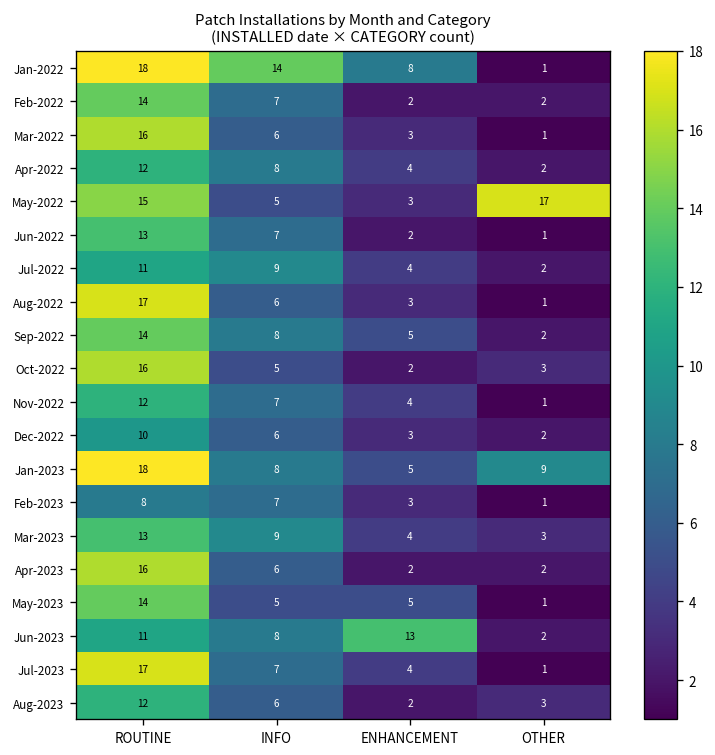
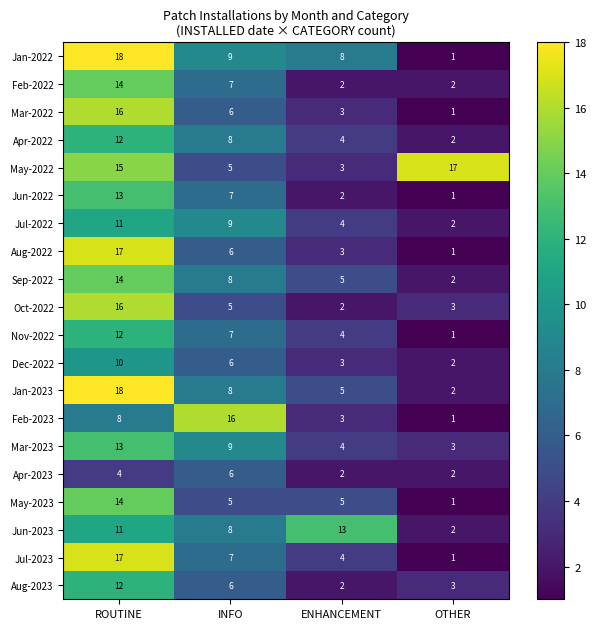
  {
    "Jan-2022": {
      "ROUTINE": 18,
-     "INFO": 14,
+     "INFO": 9,
      "ENHANCEMENT": 8,
      "OTHER": 1
    },
    "Feb-2022": {
      "ROUTINE": 14,
      "INFO": 7,
      "ENHANCEMENT": 2,
      "OTHER": 2
    },
    "Mar-2022": {
      "ROUTINE": 16,
      "INFO": 6,
      "ENHANCEMENT": 3,
      "OTHER": 1
    },
    "Apr-2022": {
      "ROUTINE": 12,
      "INFO": 8,
      "ENHANCEMENT": 4,
      "OTHER": 2
    },
    "May-2022": {
      "ROUTINE": 15,
      "INFO": 5,
      "ENHANCEMENT": 3,
      "OTHER": 17
    },
    "Jun-2022": {
      "ROUTINE": 13,
      "INFO": 7,
      "ENHANCEMENT": 2,
      "OTHER": 1
    },
    "Jul-2022": {
      "ROUTINE": 11,
      "INFO": 9,
      "ENHANCEMENT": 4,
      "OTHER": 2
    },
    "Aug-2022": {
      "ROUTINE": 17,
      "INFO": 6,
      "ENHANCEMENT": 3,
      "OTHER": 1
    },
    "Sep-2022": {
      "ROUTINE": 14,
      "INFO": 8,
      "ENHANCEMENT": 5,
      "OTHER": 2
    },
    "Oct-2022": {
      "ROUTINE": 16,
      "INFO": 5,
      "ENHANCEMENT": 2,
      "OTHER": 3
    },
    "Nov-2022": {
      "ROUTINE": 12,
      "INFO": 7,
      "ENHANCEMENT": 4,
      "OTHER": 1
    },
    "Dec-2022": {
      "ROUTINE": 10,
      "INFO": 6,
      "ENHANCEMENT": 3,
      "OTHER": 2
    },
    "Jan-2023": {
      "ROUTINE": 18,
      "INFO": 8,
      "ENHANCEMENT": 5,
-     "OTHER": 9
+     "OTHER": 2
    },
    "Feb-2023": {
      "ROUTINE": 8,
-     "INFO": 7,
+     "INFO": 16,
      "ENHANCEMENT": 3,
      "OTHER": 1
    },
    "Mar-2023": {
      "ROUTINE": 13,
      "INFO": 9,
      "ENHANCEMENT": 4,
      "OTHER": 3
    },
    "Apr-2023": {
-     "ROUTINE": 16,
+     "ROUTINE": 4,
      "INFO": 6,
      "ENHANCEMENT": 2,
      "OTHER": 2
    },
    "May-2023": {
      "ROUTINE": 14,
      "INFO": 5,
      "ENHANCEMENT": 5,
      "OTHER": 1
    },
    "Jun-2023": {
      "ROUTINE": 11,
      "INFO": 8,
      "ENHANCEMENT": 13,
      "OTHER": 2
    },
    "Jul-2023": {
      "ROUTINE": 17,
      "INFO": 7,
      "ENHANCEMENT": 4,
      "OTHER": 1
    },
    "Aug-2023": {
      "ROUTINE": 12,
      "INFO": 6,
      "ENHANCEMENT": 2,
      "OTHER": 3
    }
  }
